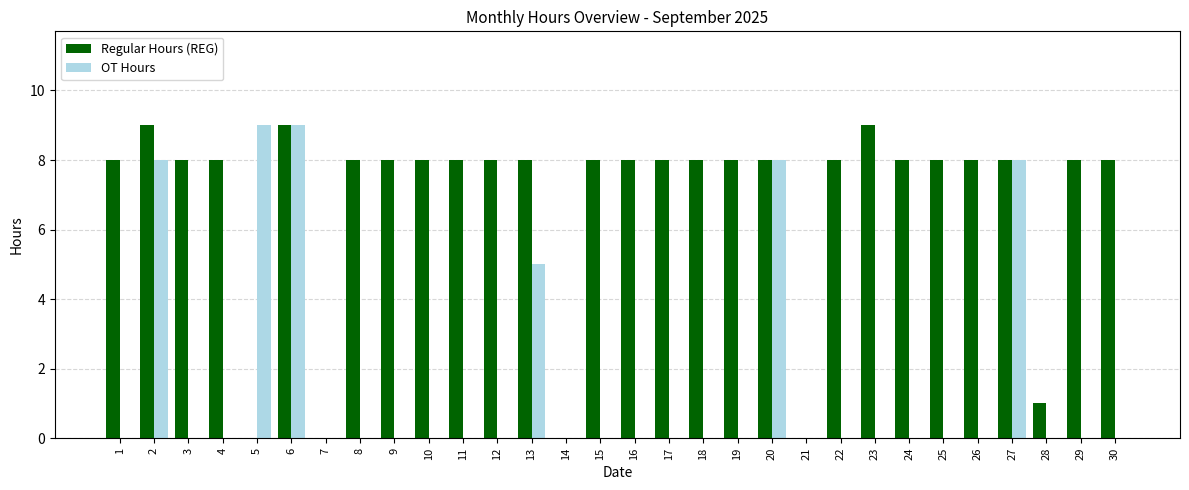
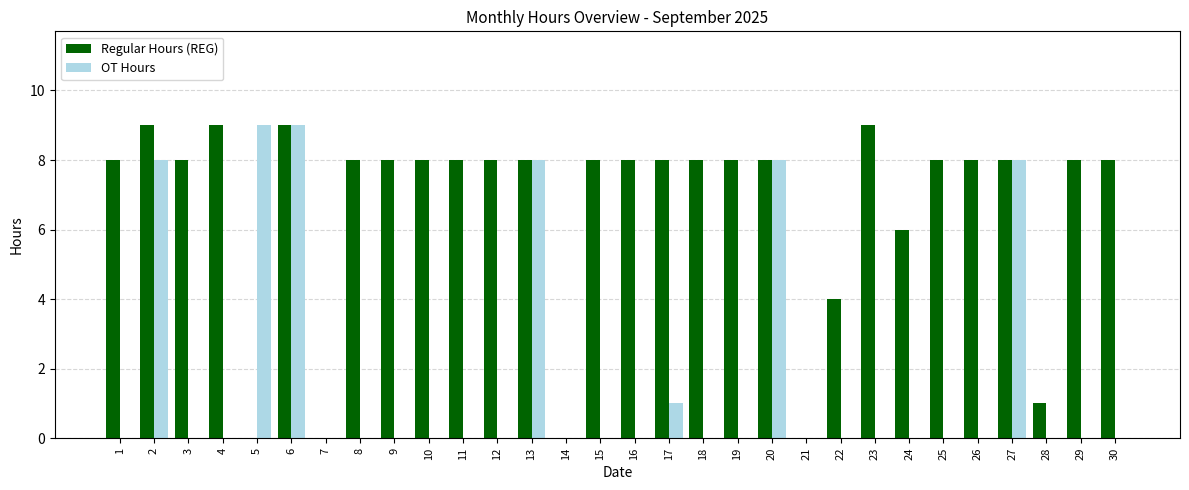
  {
    "Regular Hours (REG)": {
      "1": 8,
      "2": 9,
      "3": 8,
-     "4": 8,
+     "4": 9,
      "5": 0,
      "6": 9,
      "7": 0,
      "8": 8,
      "9": 8,
      "10": 8,
      "11": 8,
      "12": 8,
      "13": 8,
      "14": 0,
      "15": 8,
      "16": 8,
      "17": 8,
      "18": 8,
      "19": 8,
      "20": 8,
      "21": 0,
-     "22": 8,
+     "22": 4,
      "23": 9,
-     "24": 8,
+     "24": 6,
      "25": 8,
      "26": 8,
      "27": 8,
      "28": 1,
      "29": 8,
      "30": 8
    },
    "OT Hours": {
      "1": 0,
      "2": 8,
      "3": 0,
      "4": 0,
      "5": 9,
      "6": 9,
      "7": 0,
      "8": 0,
      "9": 0,
      "10": 0,
      "11": 0,
      "12": 0,
-     "13": 5,
+     "13": 8,
      "14": 0,
      "15": 0,
      "16": 0,
-     "17": 0,
+     "17": 1,
      "18": 0,
      "19": 0,
      "20": 8,
      "21": 0,
      "22": 0,
      "23": 0,
      "24": 0,
      "25": 0,
      "26": 0,
      "27": 8,
      "28": 0,
      "29": 0,
      "30": 0
    }
  }
